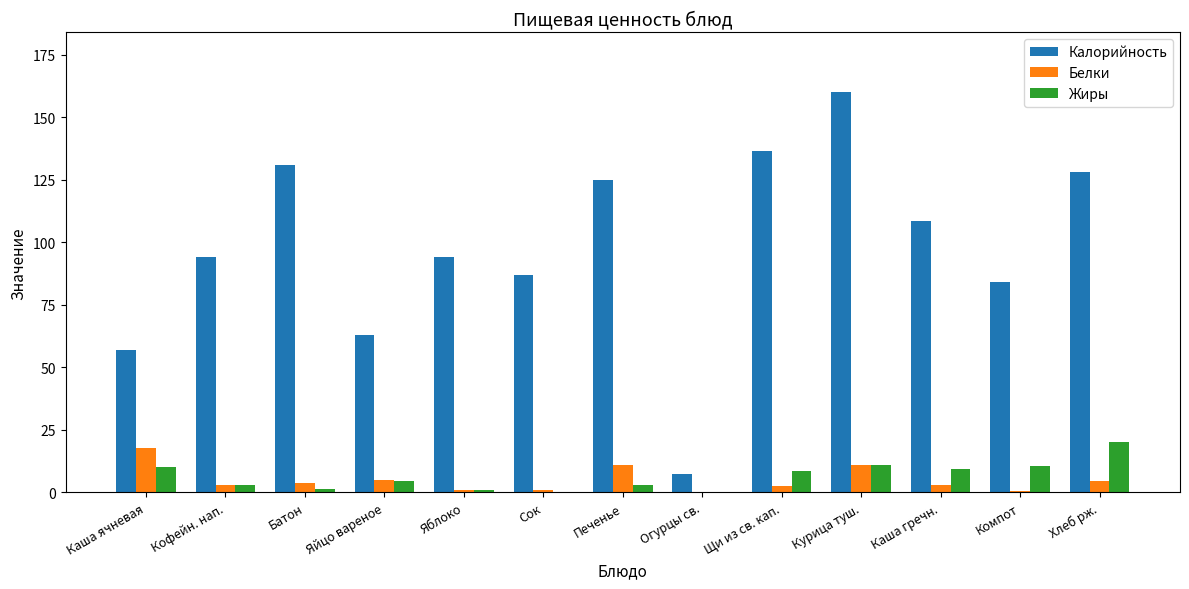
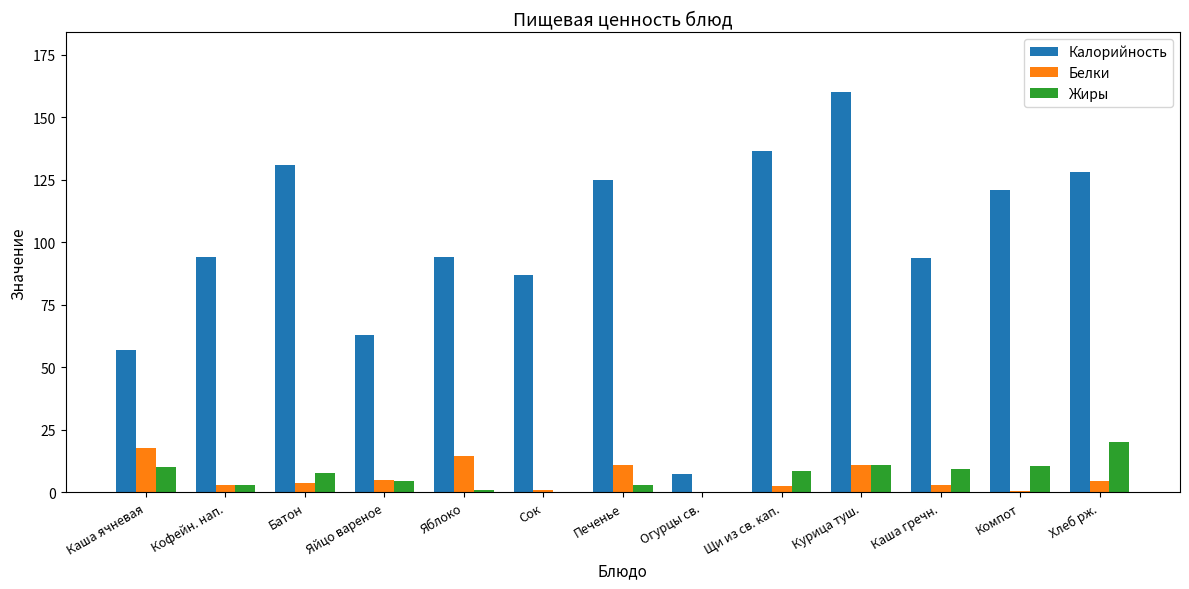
  {
    "Калорийность": {
      "Каша ячневая": 57,
      "Кофейн. нап.": 94,
      "Батон": 131,
      "Яйцо вареное": 63,
      "Яблоко": 94,
      "Сок": 87,
      "Печенье": 125,
      "Огурцы св.": 8,
      "Щи из св. кап.": 137,
      "Курица туш.": 160,
-     "Каша гречн.": 109,
-     "Компот": 84,
+     "Каша гречн.": 94,
+     "Компот": 121,
      "Хлеб рж.": 128
    },
    "Белки": {
      "Каша ячневая": 18,
      "Кофейн. нап.": 3,
      "Батон": 4,
      "Яйцо вареное": 5,
-     "Яблоко": 1,
+     "Яблоко": 14,
      "Сок": 1,
      "Печенье": 11,
      "Огурцы св.": 0,
      "Щи из св. кап.": 3,
      "Курица туш.": 11,
      "Каша гречн.": 3,
      "Хлеб рж.": 5
    },
    "Жиры": {
      "Каша ячневая": 10,
      "Кофейн. нап.": 3,
-     "Батон": 1,
+     "Батон": 8,
      "Яйцо вареное": 5,
      "Яблоко": 1,
      "Печенье": 3,
      "Огурцы св.": 0,
      "Щи из св. кап.": 8,
      "Курица туш.": 11,
      "Каша гречн.": 9,
      "Компот": 11,
      "Хлеб рж.": 20
    }
  }
